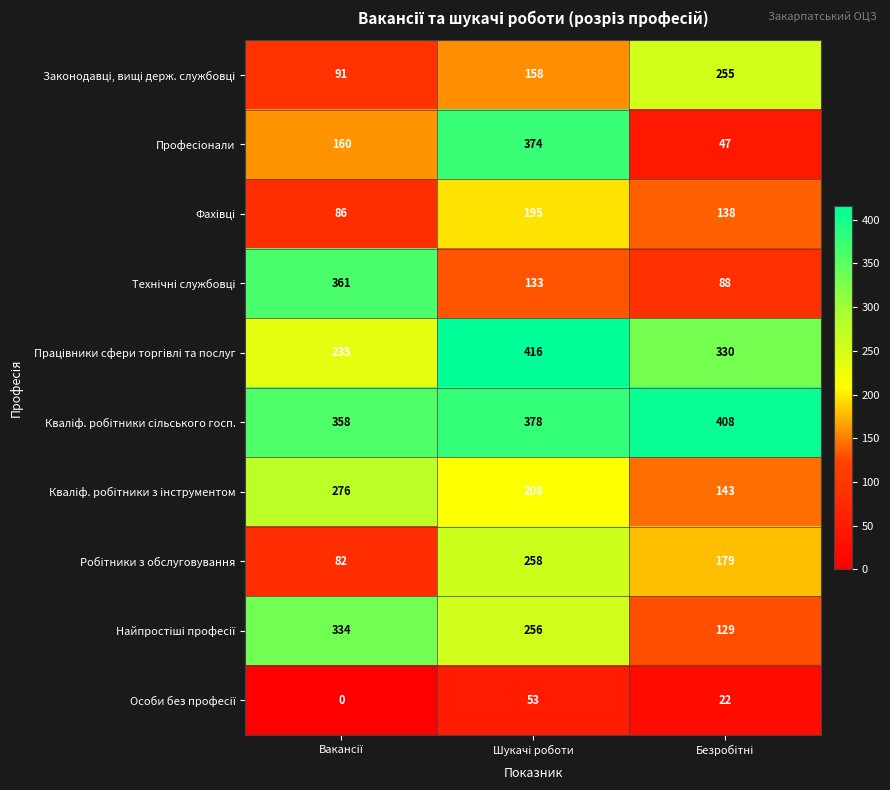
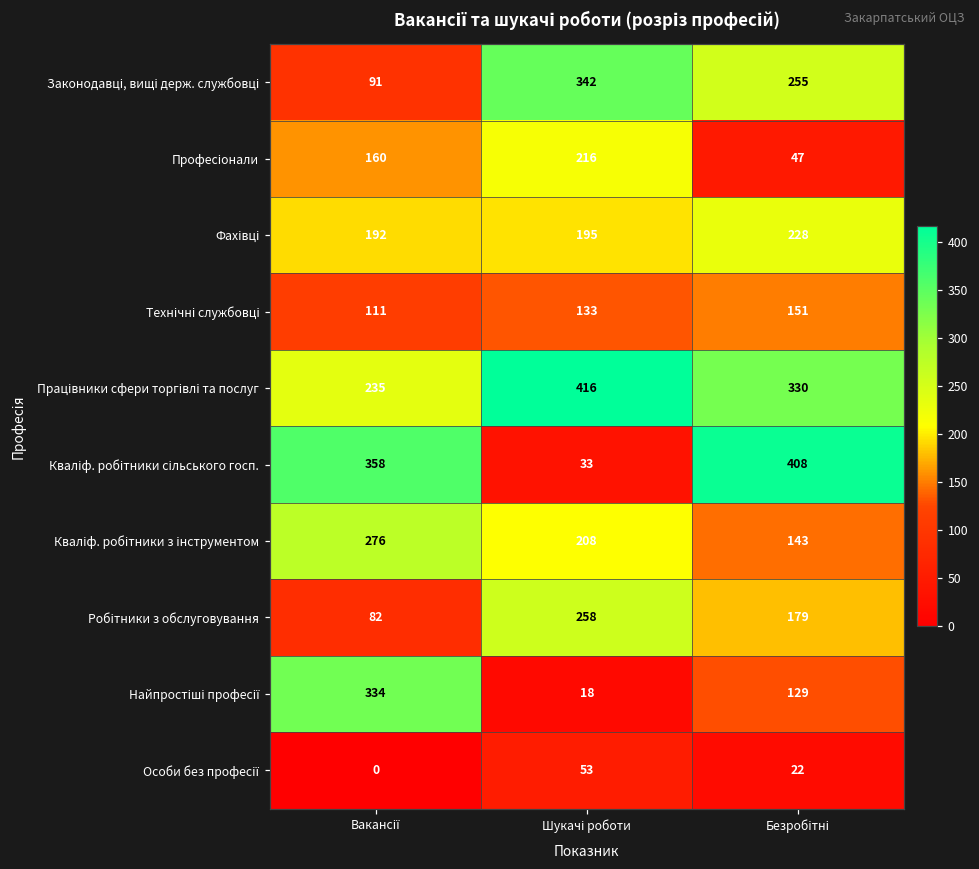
  {
    "Законодавці, вищі держ. службовці": {
      "Вакансії": 91,
-     "Шукачі роботи": 158,
+     "Шукачі роботи": 342,
      "Безробітні": 255
    },
    "Професіонали": {
      "Вакансії": 160,
-     "Шукачі роботи": 374,
+     "Шукачі роботи": 216,
      "Безробітні": 47
    },
    "Фахівці": {
-     "Вакансії": 86,
+     "Вакансії": 192,
      "Шукачі роботи": 195,
-     "Безробітні": 138
+     "Безробітні": 228
    },
    "Технічні службовці": {
-     "Вакансії": 361,
+     "Вакансії": 111,
      "Шукачі роботи": 133,
-     "Безробітні": 88
+     "Безробітні": 151
    },
    "Працівники сфери торгівлі та послуг": {
      "Вакансії": 235,
      "Шукачі роботи": 416,
      "Безробітні": 330
    },
    "Кваліф. робітники сільського госп.": {
      "Вакансії": 358,
-     "Шукачі роботи": 378,
+     "Шукачі роботи": 33,
      "Безробітні": 408
    },
    "Кваліф. робітники з інструментом": {
      "Вакансії": 276,
      "Шукачі роботи": 208,
      "Безробітні": 143
    },
    "Робітники з обслуговування": {
      "Вакансії": 82,
      "Шукачі роботи": 258,
      "Безробітні": 179
    },
    "Найпростіші професії": {
      "Вакансії": 334,
-     "Шукачі роботи": 256,
+     "Шукачі роботи": 18,
      "Безробітні": 129
    },
    "Особи без професії": {
      "Вакансії": 0,
      "Шукачі роботи": 53,
      "Безробітні": 22
    }
  }
